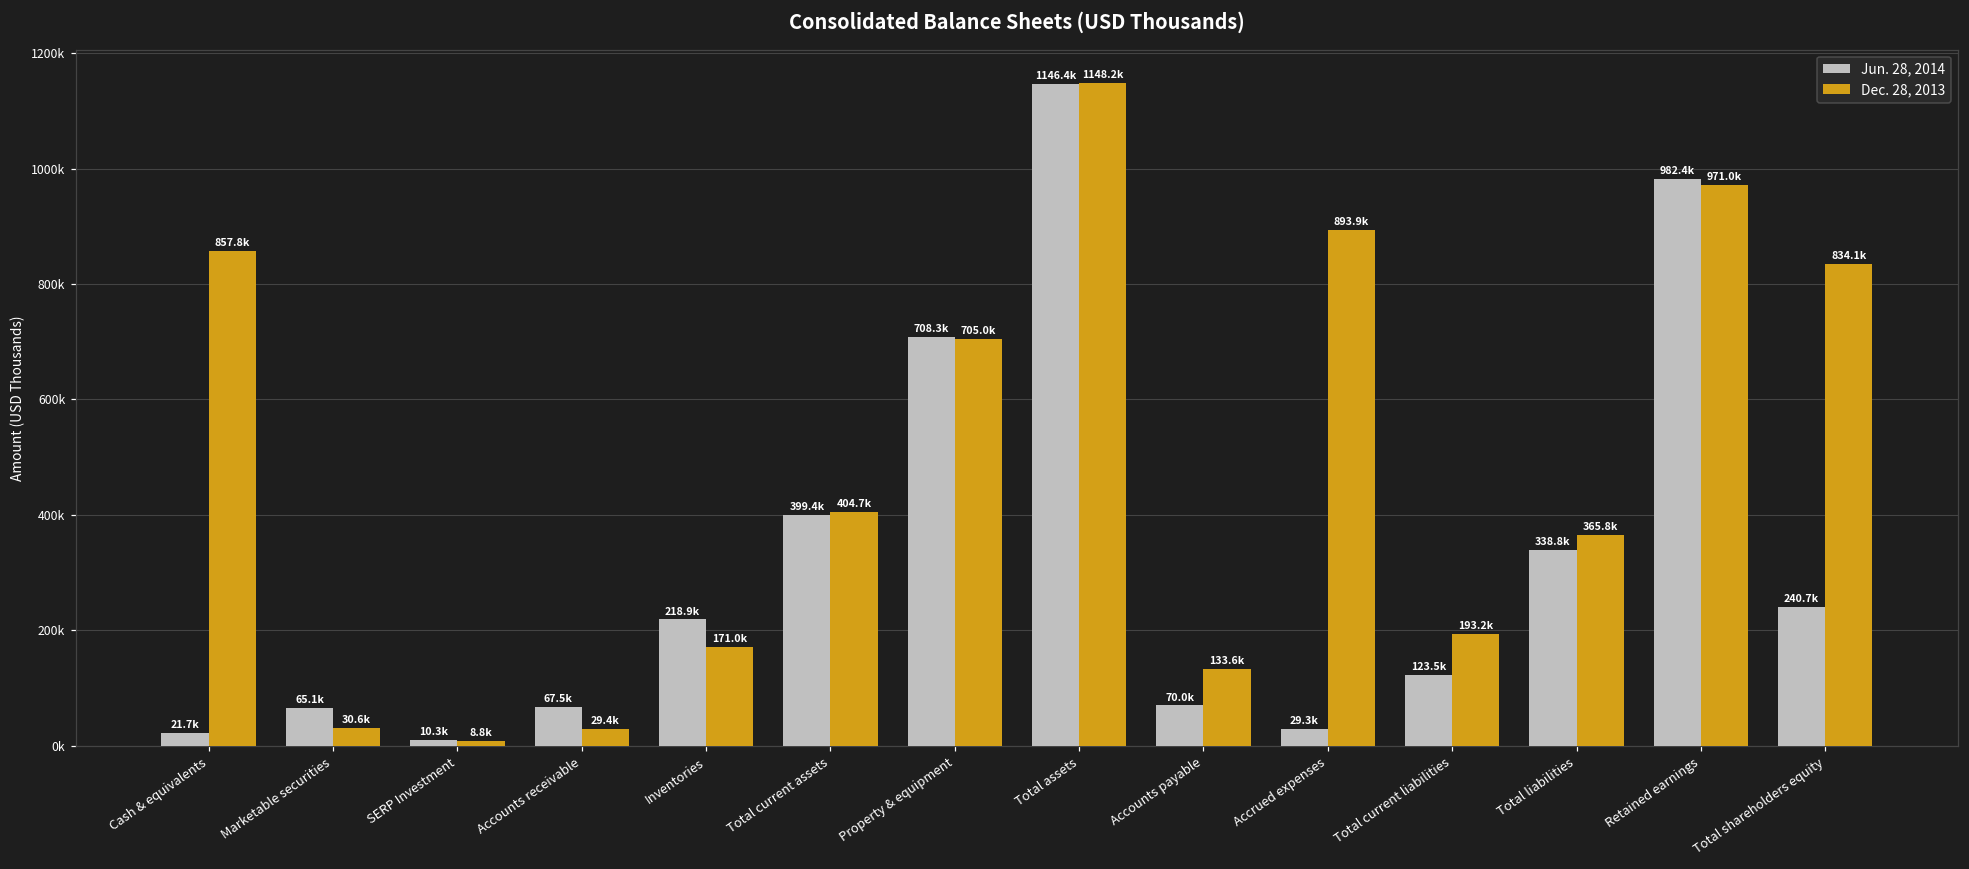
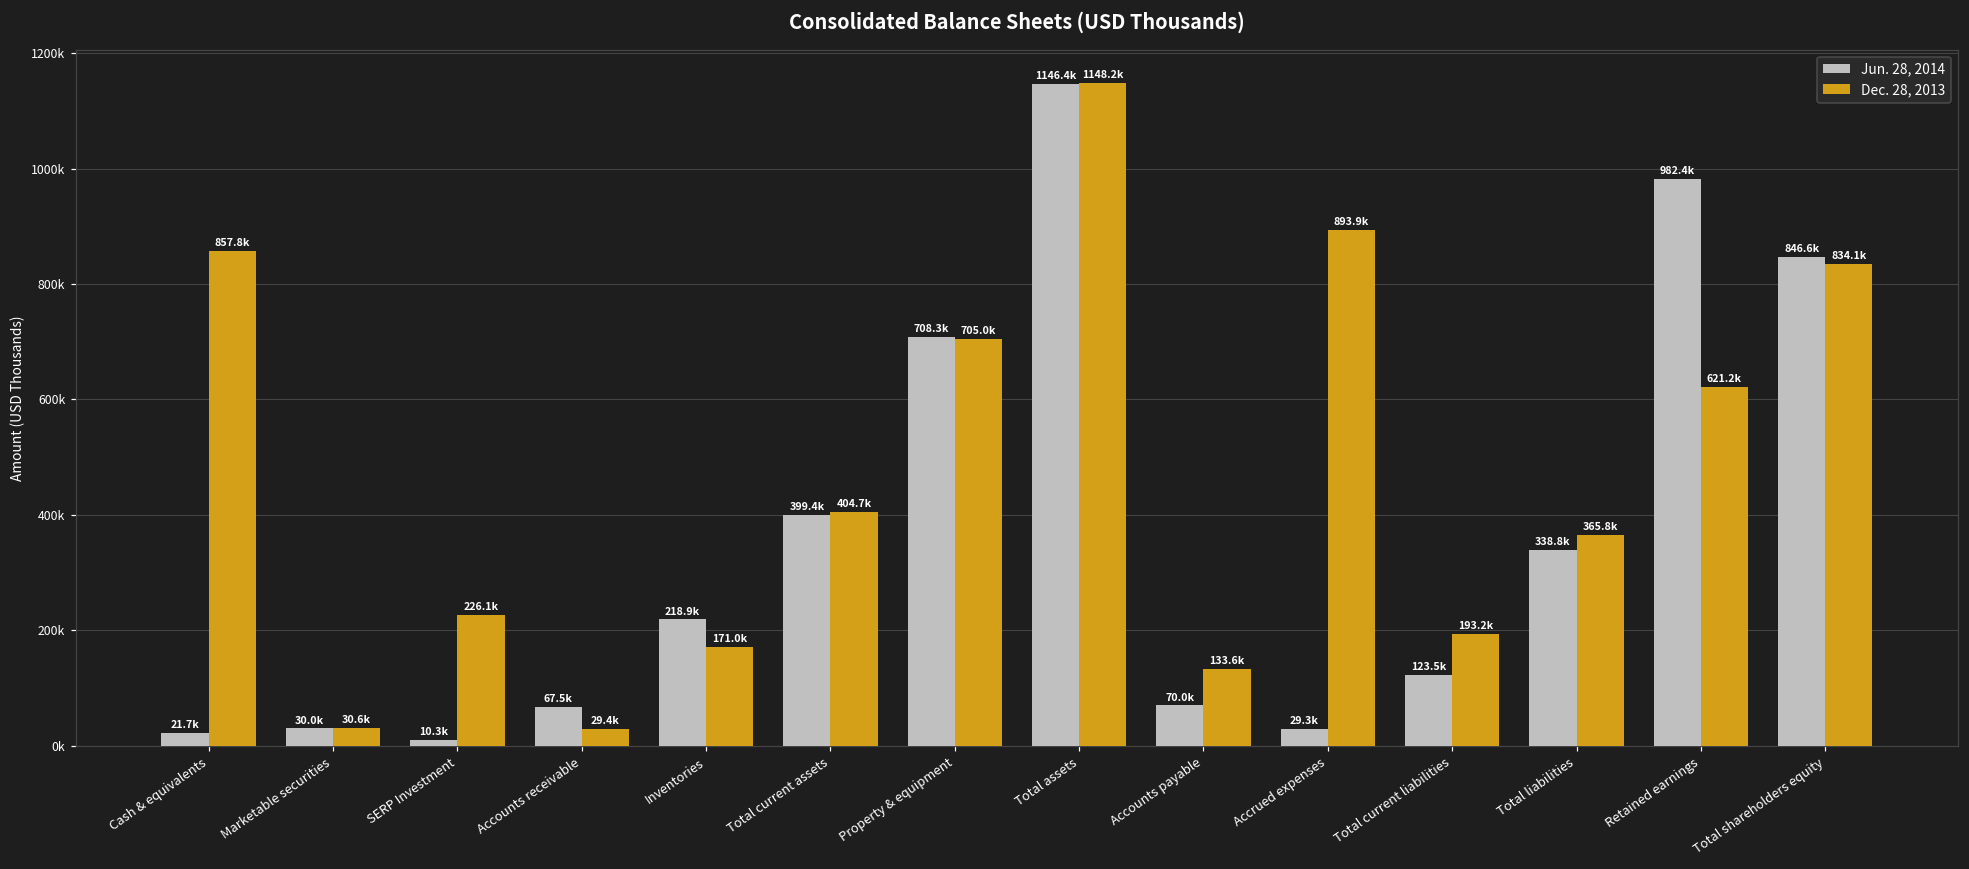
  {
    "Jun. 28, 2014": {
      "Cash & equivalents": "21.7k",
-     "Marketable securities": "65.1k",
+     "Marketable securities": "30.0k",
      "SERP Investment": "10.3k",
      "Accounts receivable": "67.5k",
      "Inventories": "218.9k",
      "Total current assets": "399.4k",
      "Property & equipment": "708.3k",
      "Total assets": "1146.4k",
      "Accounts payable": "70.0k",
      "Accrued expenses": "29.3k",
      "Total current liabilities": "123.5k",
      "Total liabilities": "338.8k",
      "Retained earnings": "982.4k",
-     "Total shareholders equity": "240.7k"
+     "Total shareholders equity": "846.6k"
    },
    "Dec. 28, 2013": {
      "Cash & equivalents": "857.8k",
      "Marketable securities": "30.6k",
-     "SERP Investment": "8.8k",
+     "SERP Investment": "226.1k",
      "Accounts receivable": "29.4k",
      "Inventories": "171.0k",
      "Total current assets": "404.7k",
      "Property & equipment": "705.0k",
      "Total assets": "1148.2k",
      "Accounts payable": "133.6k",
      "Accrued expenses": "893.9k",
      "Total current liabilities": "193.2k",
      "Total liabilities": "365.8k",
-     "Retained earnings": "971.0k",
+     "Retained earnings": "621.2k",
      "Total shareholders equity": "834.1k"
    }
  }
